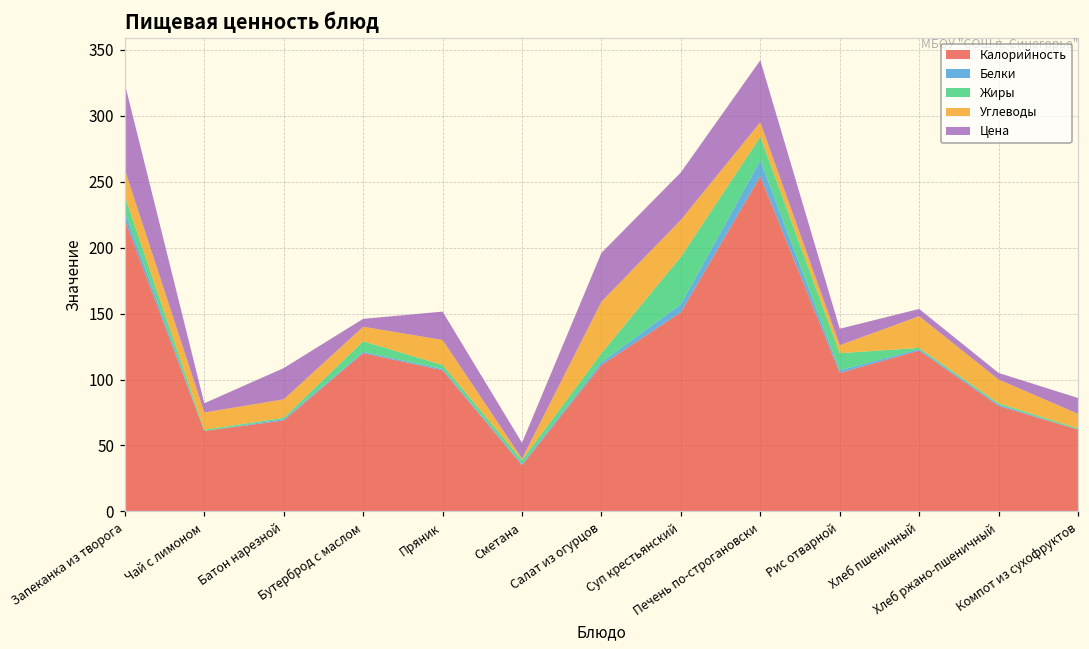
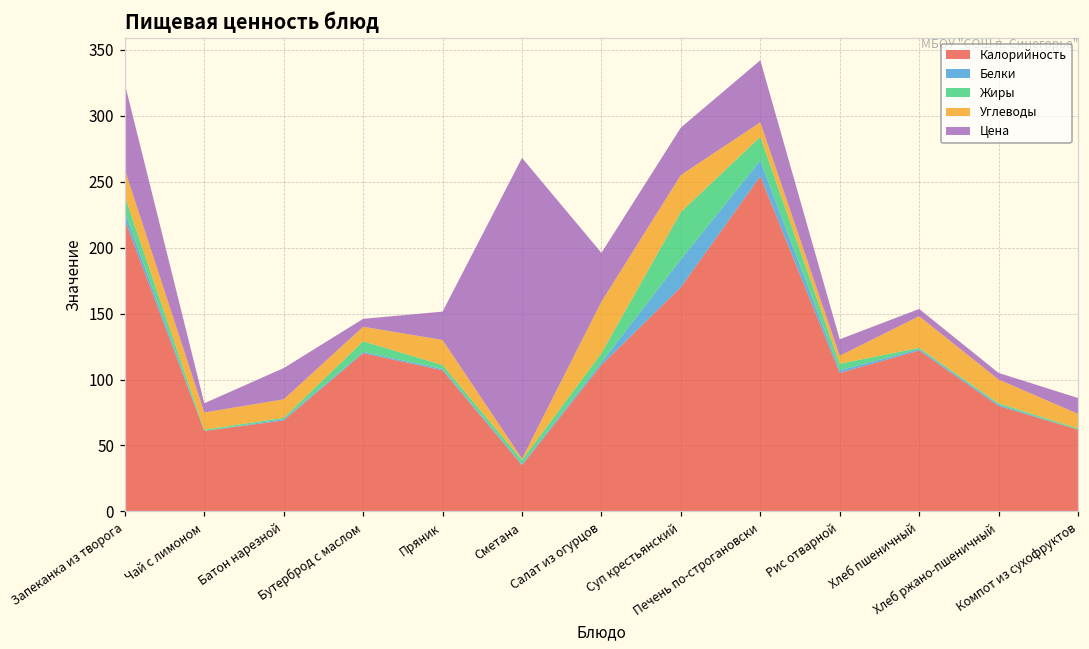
  {
    "Калорийность": {
      "Запеканка из творога": 221,
-     "Суп крестьянский": 151,
+     "Суп крестьянский": 170,
      "Печень по-строгановски": 254
    },
    "Белки": {
      "Запеканка из творога": 6,
-     "Суп крестьянский": 6,
+     "Суп крестьянский": 21,
      "Печень по-строгановски": 12
    },
    "Жиры": {
      "Запеканка из творога": 12,
      "Бутерброд с маслом": 8,
      "Пряник": 3,
      "Салат из огурцов": 7,
      "Суп крестьянский": 36,
      "Печень по-строгановски": 18,
-     "Рис отварной": 13
+     "Рис отварной": 5
    },
    "Углеводы": {
      "Запеканка из творога": 20,
      "Чай с лимоном": 13,
      "Батон нарезной": 14,
      "Бутерброд с маслом": 11,
      "Пряник": 19,
      "Салат из огурцов": 39,
      "Суп крестьянский": 28,
      "Печень по-строгановски": 11,
      "Рис отварной": 6,
      "Хлеб пшеничный": 24,
      "Хлеб ржано-пшеничный": 18,
      "Компот из сухофруктов": 11
    },
    "Цена": {
      "Запеканка из творога": 65,
      "Чай с лимоном": 7,
      "Батон нарезной": 24,
      "Бутерброд с маслом": 6,
      "Пряник": 22,
-     "Сметана": 12,
+     "Сметана": 228,
      "Салат из огурцов": 37,
      "Суп крестьянский": 36,
      "Печень по-строгановски": 47,
      "Рис отварной": 13,
      "Хлеб пшеничный": 6,
      "Хлеб ржано-пшеничный": 5,
      "Компот из сухофруктов": 12
    }
  }
